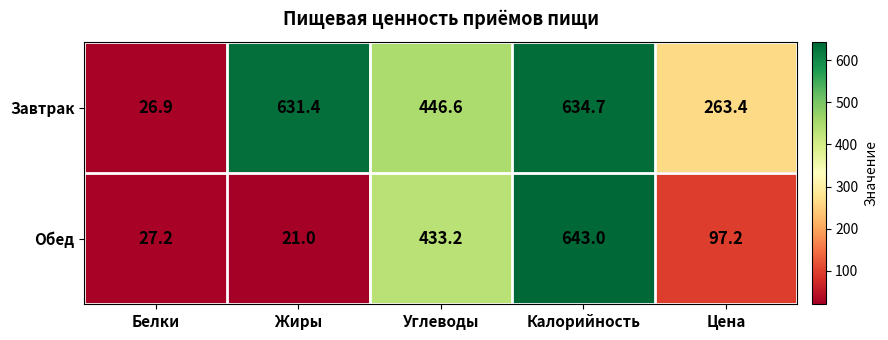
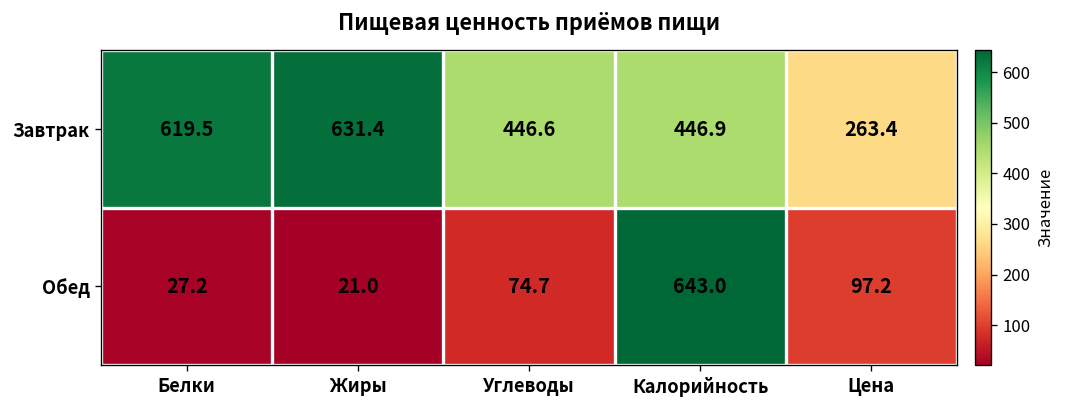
  {
    "Завтрак": {
-     "Белки": 26.9,
+     "Белки": 619.5,
      "Жиры": 631.4,
      "Углеводы": 446.6,
-     "Калорийность": 634.7,
+     "Калорийность": 446.9,
      "Цена": 263.4
    },
    "Обед": {
      "Белки": 27.2,
      "Жиры": 21.0,
-     "Углеводы": 433.2,
+     "Углеводы": 74.7,
      "Калорийность": 643.0,
      "Цена": 97.2
    }
  }
